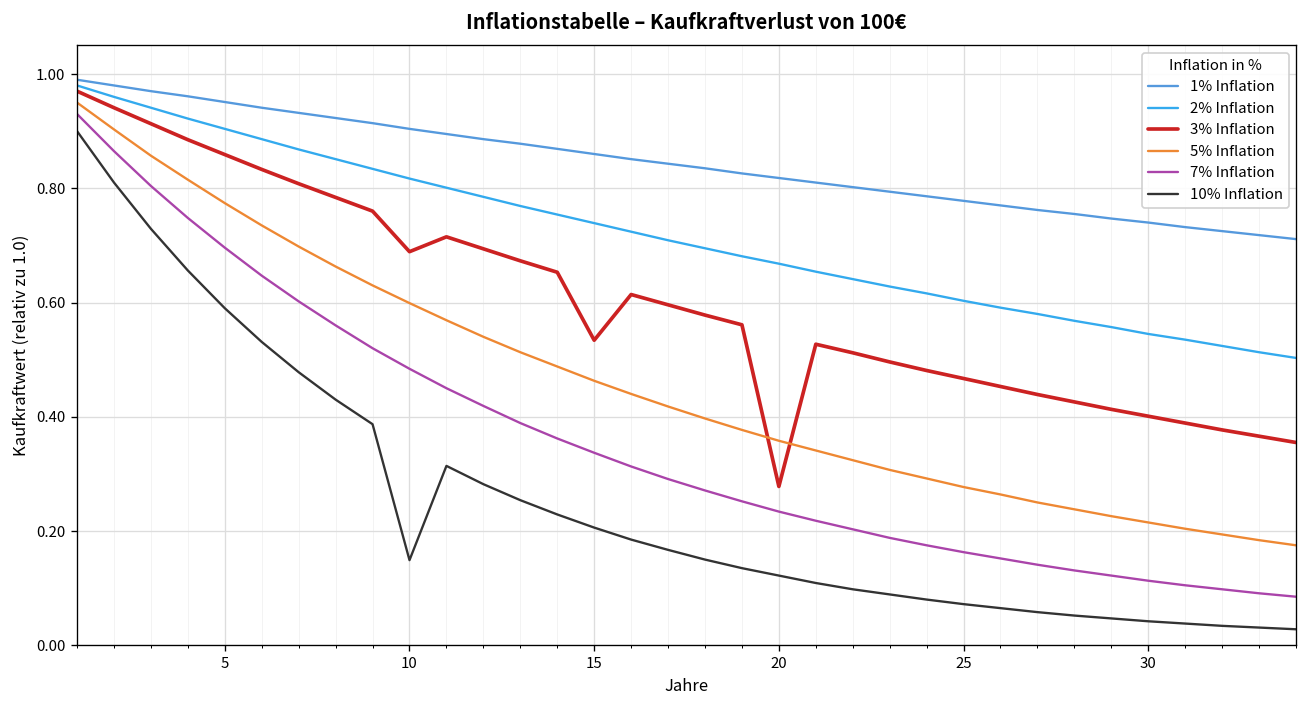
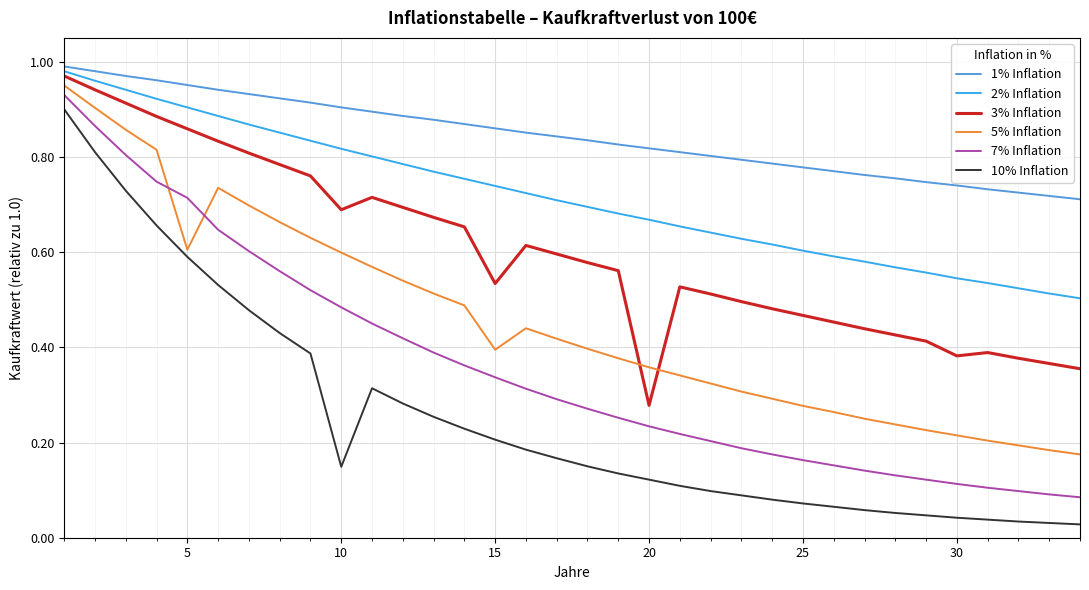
  {
    "3% Inflation": {
      "5": 0.86,
      "10": 0.69,
      "15": 0.53,
      "20": 0.28,
      "25": 0.47,
-     "30": 0.40
+     "30": 0.38
    },
    "5% Inflation": {
-     "5": 0.77,
+     "5": 0.61,
      "10": 0.60,
-     "15": 0.46,
+     "15": 0.40,
      "20": 0.36,
      "25": 0.28,
      "30": 0.22
    },
    "7% Inflation": {
-     "5": 0.70,
+     "5": 0.71,
      "10": 0.48,
      "15": 0.34,
      "20": 0.23,
      "25": 0.16,
      "30": 0.11
    },
    "10% Inflation": {
      "5": 0.59,
      "10": 0.15,
      "15": 0.21,
      "20": 0.12,
      "25": 0.07,
      "30": 0.04
    }
  }
